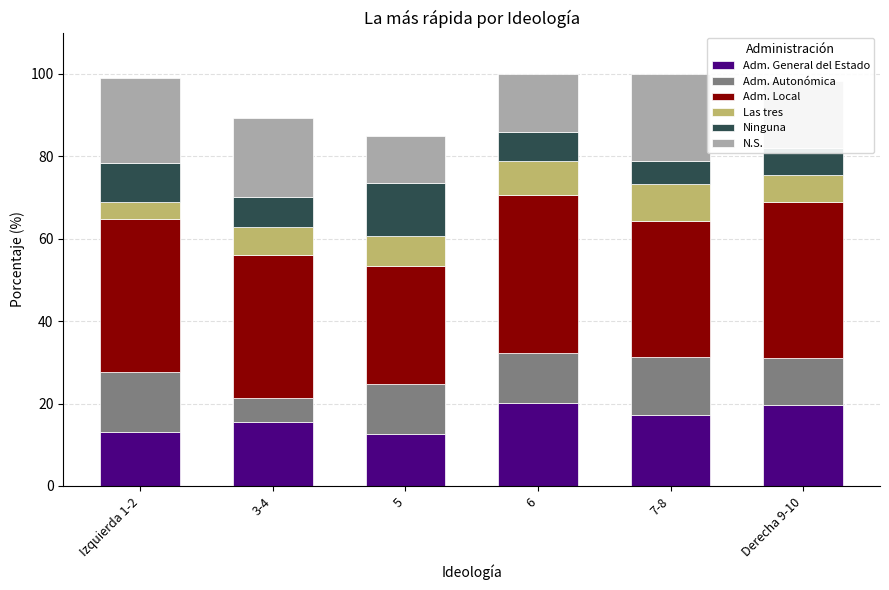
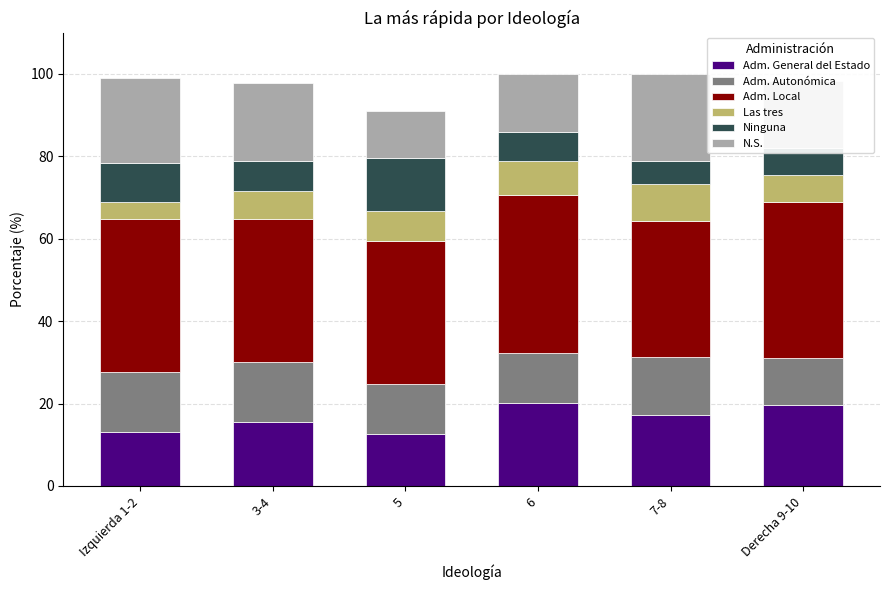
  {
    "Adm. General del Estado": {
      "Izquierda 1-2": 13,
      "3-4": 16,
      "5": 13,
      "6": 20,
      "7-8": 17,
      "Derecha 9-10": 20
    },
    "Adm. Autonómica": {
      "Izquierda 1-2": 15,
-     "3-4": 6,
+     "3-4": 14,
      "5": 12,
      "6": 12,
      "7-8": 14,
      "Derecha 9-10": 11
    },
    "Adm. Local": {
      "Izquierda 1-2": 37,
      "3-4": 35,
-     "5": 29,
+     "5": 35,
      "6": 38,
      "7-8": 33,
      "Derecha 9-10": 38
    },
    "Las tres": {
      "Izquierda 1-2": 4,
      "3-4": 7,
      "5": 7,
      "6": 8,
      "7-8": 9,
      "Derecha 9-10": 7
    },
    "Ninguna": {
      "Izquierda 1-2": 9,
      "3-4": 7,
      "5": 13,
      "6": 7,
      "7-8": 6
    },
    "N.S.": {
      "Izquierda 1-2": 21,
      "3-4": 19,
      "5": 12,
      "6": 14,
      "7-8": 21
    }
  }
